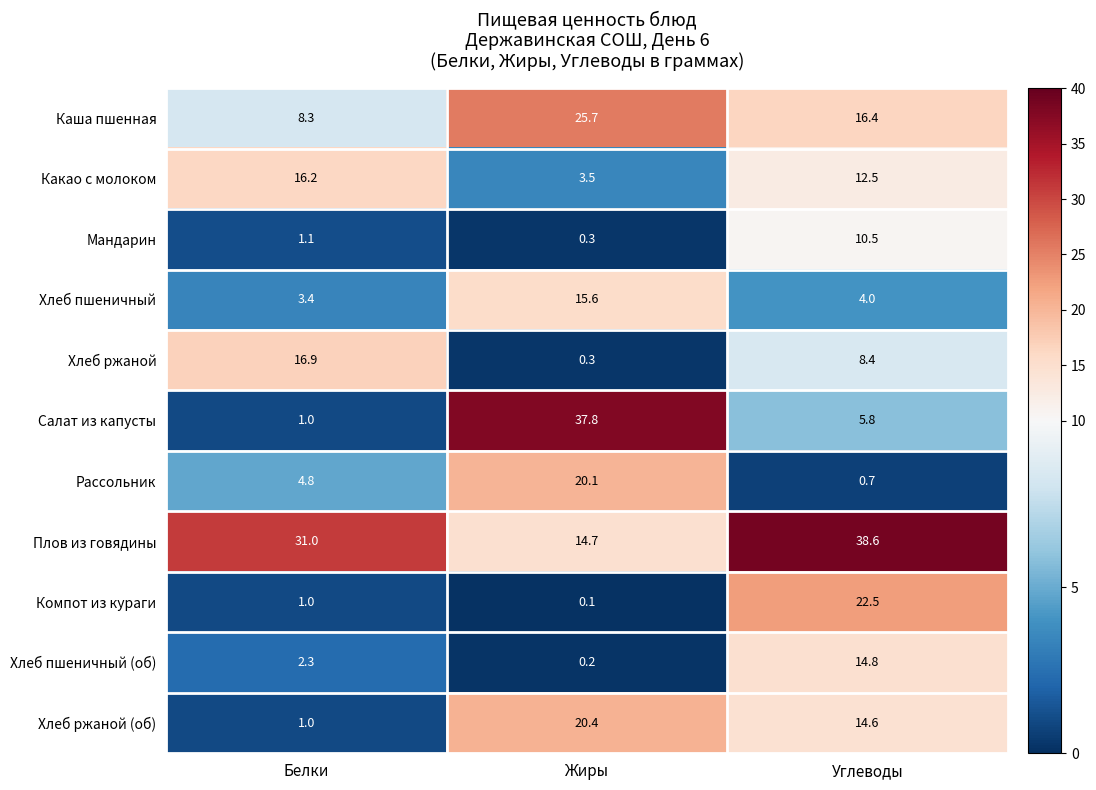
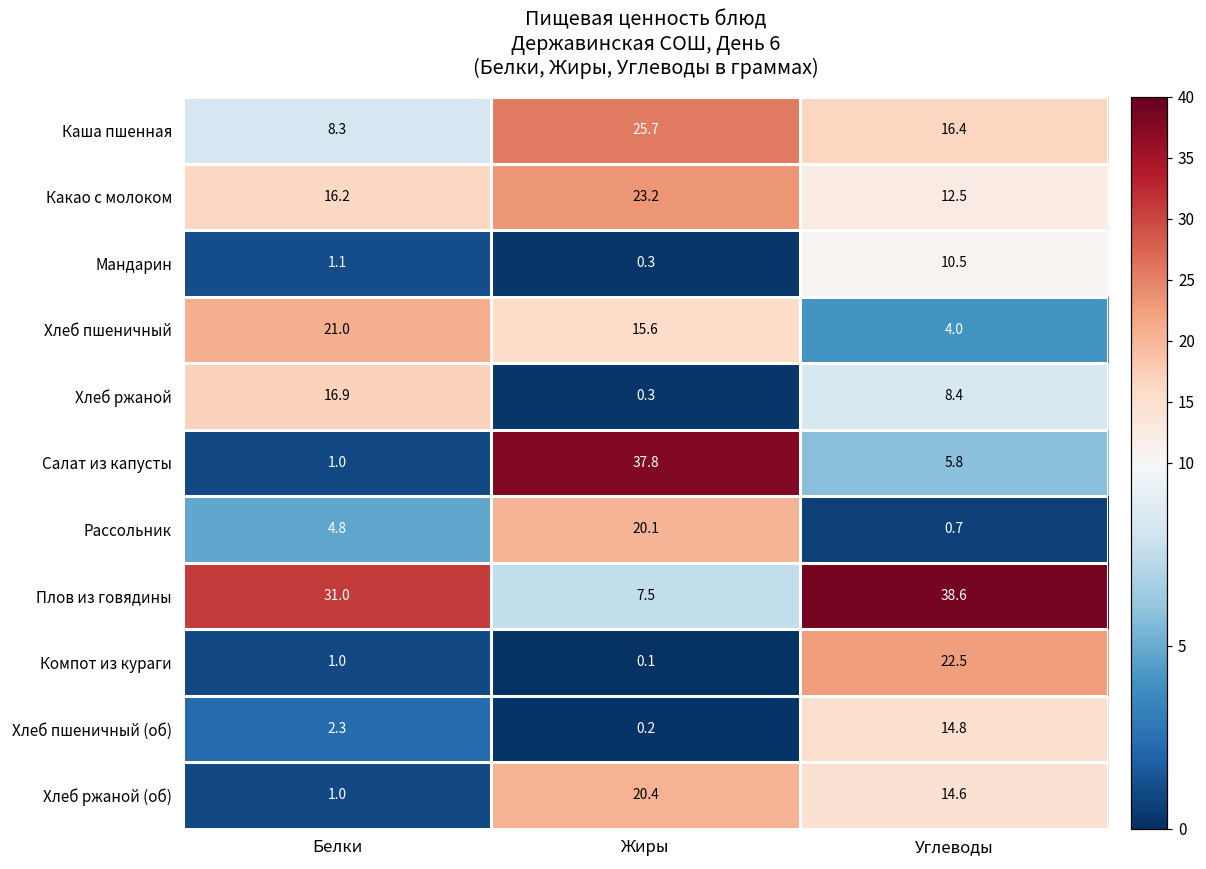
  {
    "Каша пшенная": {
      "Белки": 8.3,
      "Жиры": 25.7,
      "Углеводы": 16.4
    },
    "Какао с молоком": {
      "Белки": 16.2,
-     "Жиры": 3.5,
+     "Жиры": 23.2,
      "Углеводы": 12.5
    },
    "Мандарин": {
      "Белки": 1.1,
      "Жиры": 0.3,
      "Углеводы": 10.5
    },
    "Хлеб пшеничный": {
-     "Белки": 3.4,
+     "Белки": 21.0,
      "Жиры": 15.6,
      "Углеводы": 4.0
    },
    "Хлеб ржаной": {
      "Белки": 16.9,
      "Жиры": 0.3,
      "Углеводы": 8.4
    },
    "Салат из капусты": {
      "Белки": 1.0,
      "Жиры": 37.8,
      "Углеводы": 5.8
    },
    "Рассольник": {
      "Белки": 4.8,
      "Жиры": 20.1,
      "Углеводы": 0.7
    },
    "Плов из говядины": {
      "Белки": 31.0,
-     "Жиры": 14.7,
+     "Жиры": 7.5,
      "Углеводы": 38.6
    },
    "Компот из кураги": {
      "Белки": 1.0,
      "Жиры": 0.1,
      "Углеводы": 22.5
    },
    "Хлеб пшеничный (об)": {
      "Белки": 2.3,
      "Жиры": 0.2,
      "Углеводы": 14.8
    },
    "Хлеб ржаной (об)": {
      "Белки": 1.0,
      "Жиры": 20.4,
      "Углеводы": 14.6
    }
  }
